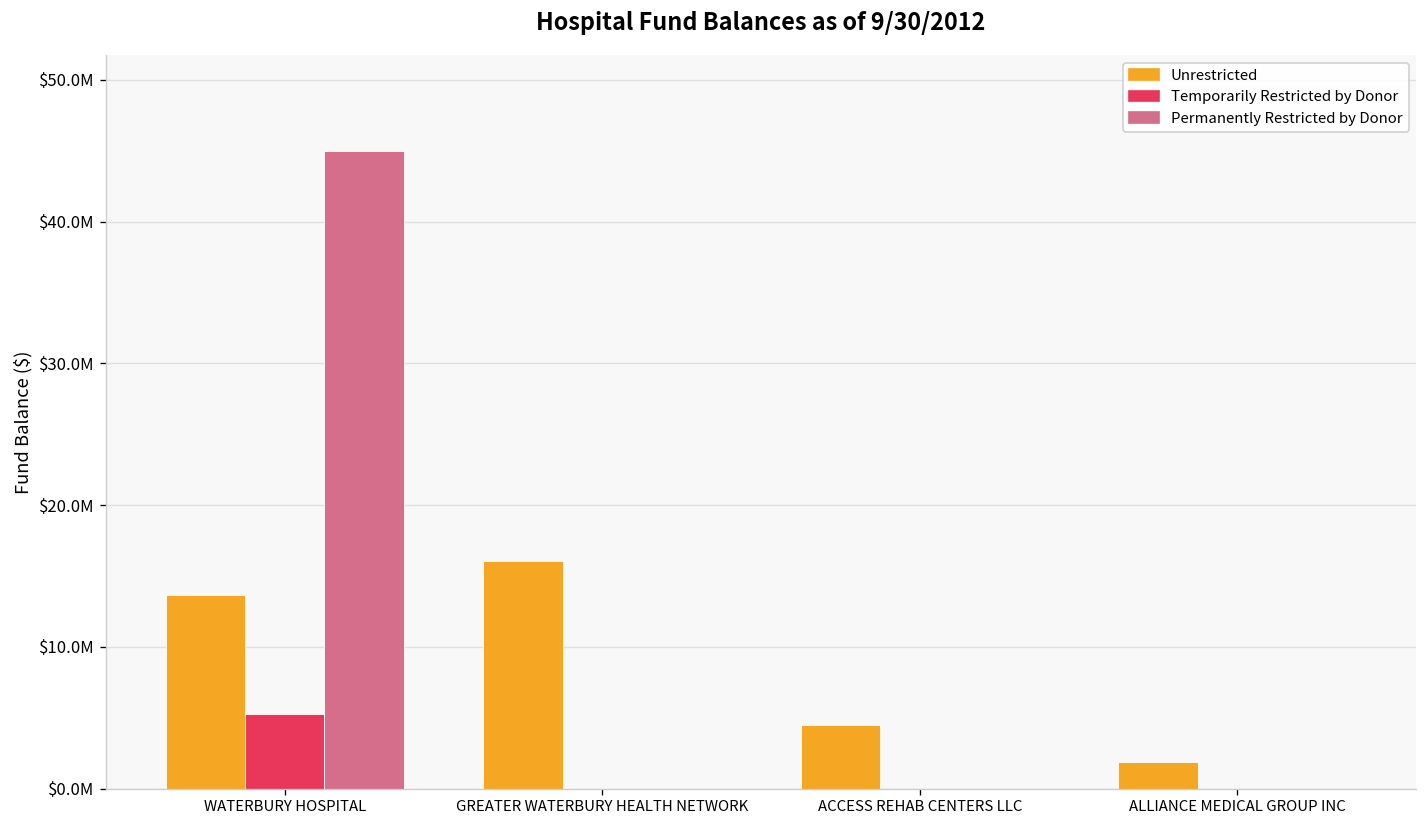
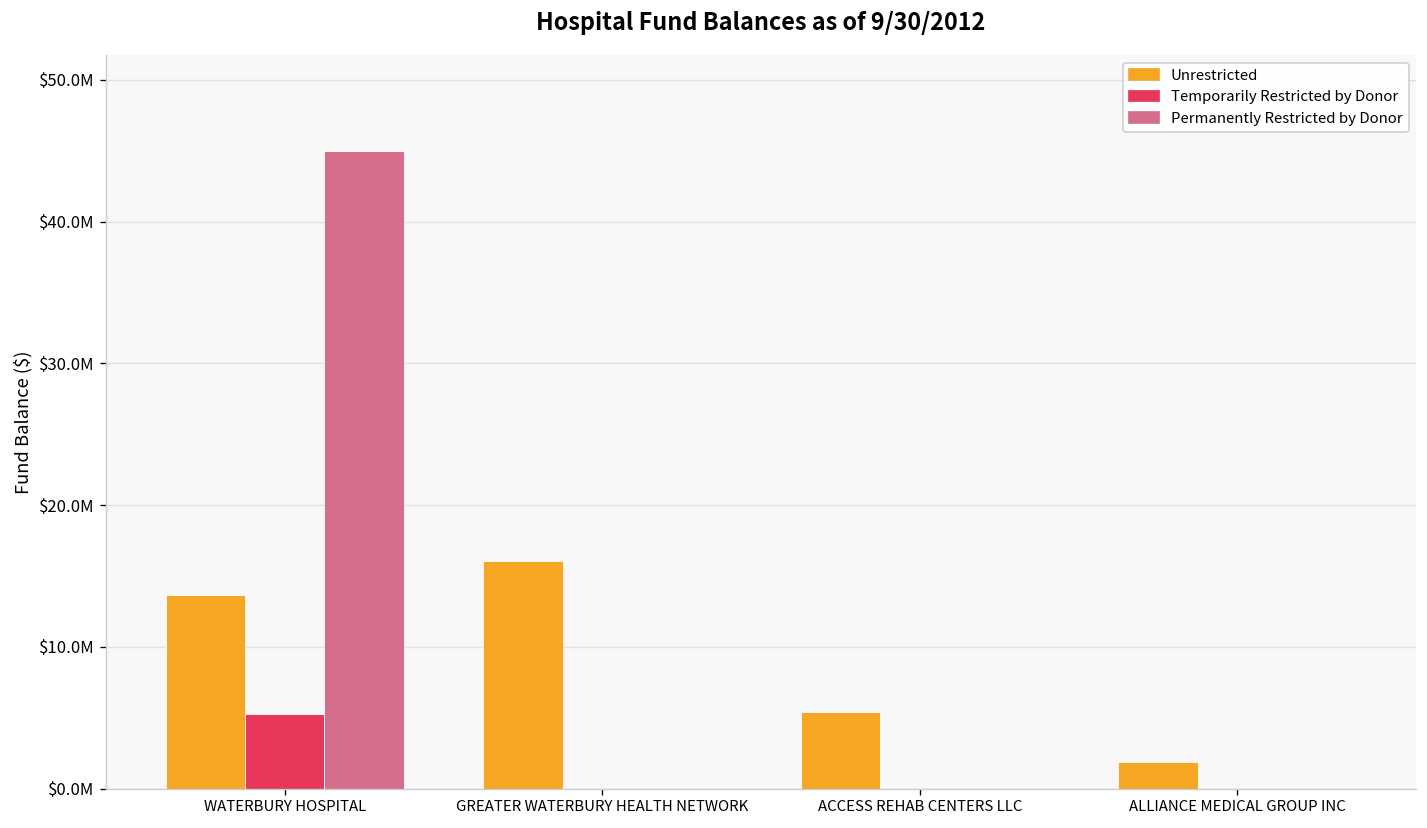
  {
    "Unrestricted": {
      "WATERBURY HOSPITAL": "$13600000",
      "GREATER WATERBURY HEALTH NETWORK": "$16100000",
-     "ACCESS REHAB CENTERS LLC": "$4500000",
+     "ACCESS REHAB CENTERS LLC": "$5400000",
      "ALLIANCE MEDICAL GROUP INC": "$1900000"
    },
    "Temporarily Restricted by Donor": {
      "WATERBURY HOSPITAL": "$5300000",
      "GREATER WATERBURY HEALTH NETWORK": "$0",
      "ACCESS REHAB CENTERS LLC": "$0",
      "ALLIANCE MEDICAL GROUP INC": "$0"
    },
    "Permanently Restricted by Donor": {
      "WATERBURY HOSPITAL": "$45000000",
      "GREATER WATERBURY HEALTH NETWORK": "$0",
      "ACCESS REHAB CENTERS LLC": "$0",
      "ALLIANCE MEDICAL GROUP INC": "$0"
    }
  }
